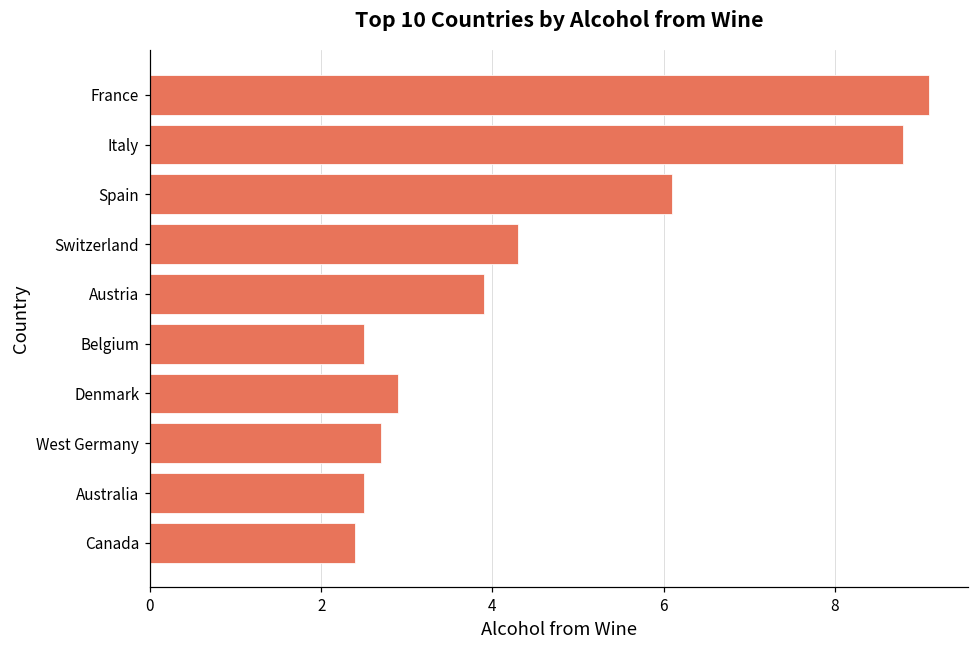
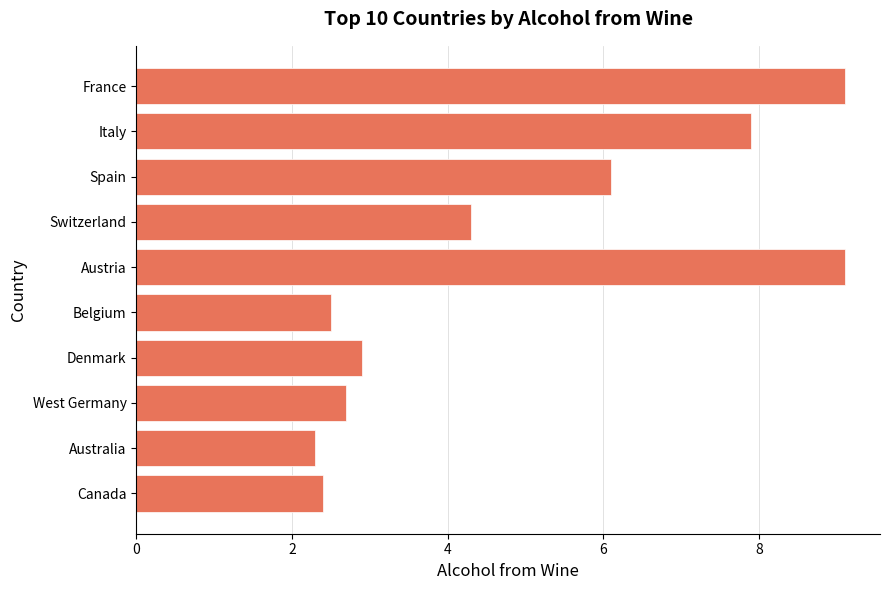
  {
    "France": 9.1,
-   "Italy": 8.8,
+   "Italy": 7.9,
    "Spain": 6.1,
    "Switzerland": 4.3,
-   "Austria": 3.9,
+   "Austria": 9.1,
    "Belgium": 2.5,
    "Denmark": 2.9,
    "West Germany": 2.7,
-   "Australia": 2.5,
+   "Australia": 2.3,
    "Canada": 2.4
  }
